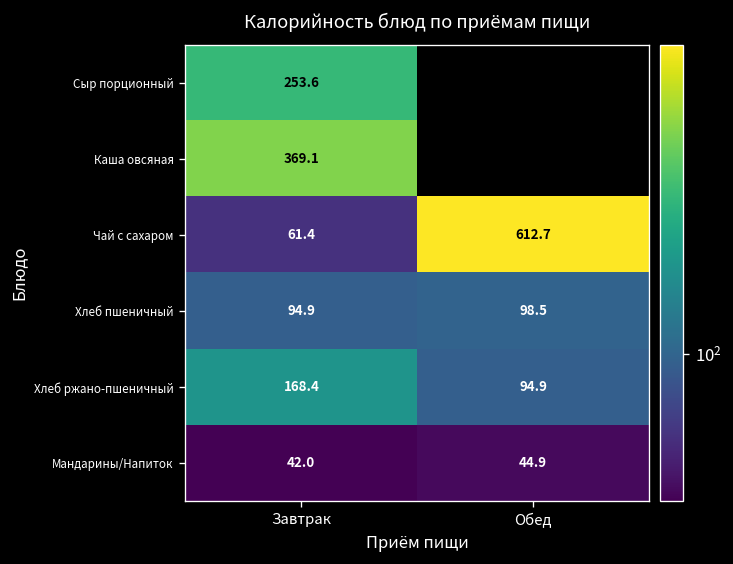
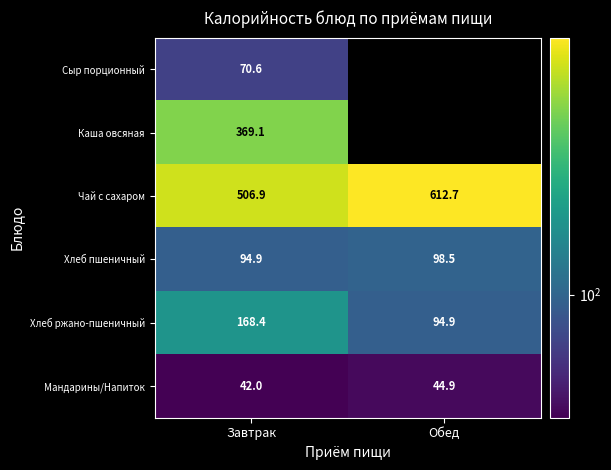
  {
    "Сыр порционный": {
-     "Завтрак": 253.6
+     "Завтрак": 70.6
    },
    "Каша овсяная": {
      "Завтрак": 369.1
    },
    "Чай с сахаром": {
-     "Завтрак": 61.4,
+     "Завтрак": 506.9,
      "Обед": 612.7
    },
    "Хлеб пшеничный": {
      "Завтрак": 94.9,
      "Обед": 98.5
    },
    "Хлеб ржано-пшеничный": {
      "Завтрак": 168.4,
      "Обед": 94.9
    },
    "Мандарины/Напиток": {
      "Завтрак": 42.0,
      "Обед": 44.9
    }
  }
